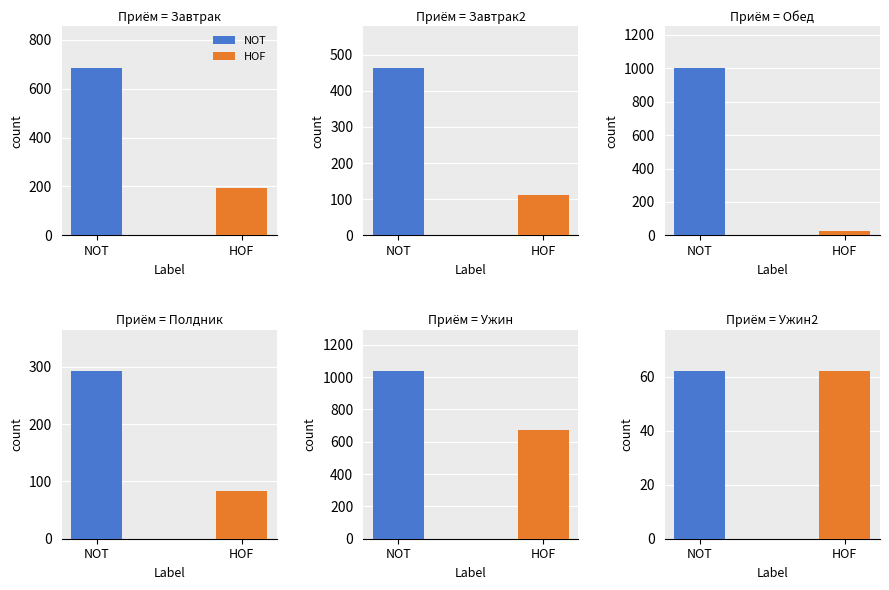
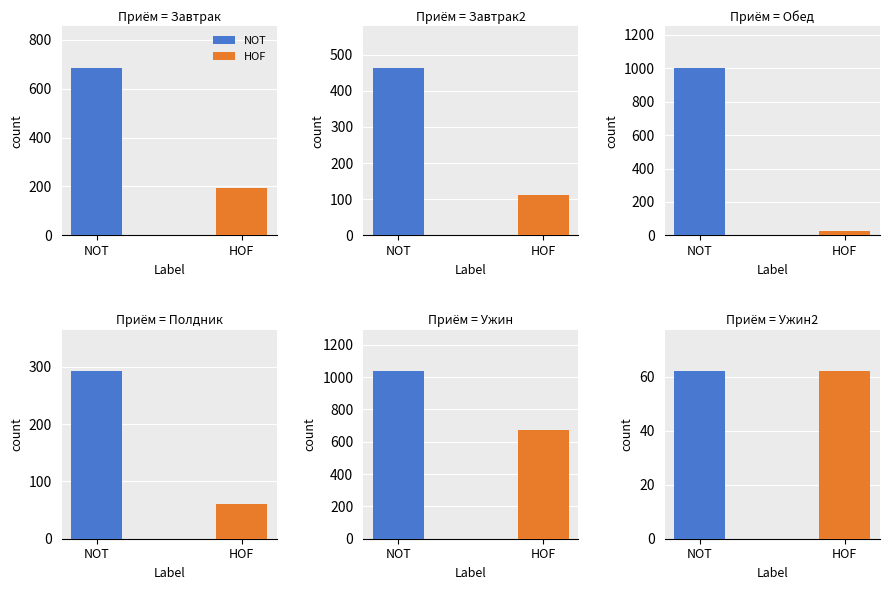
  {
    "Приём = Завтрак": {
      "NOT": 680,
      "HOF": 190
    },
    "Приём = Завтрак2": {
      "NOT": 460,
      "HOF": 110
    },
    "Приём = Обед": {
      "NOT": 1000,
      "HOF": 20
    },
    "Приём = Полдник": {
      "NOT": 290,
-     "HOF": 80
+     "HOF": 60
    },
    "Приём = Ужин": {
      "NOT": 1040,
      "HOF": 670
    },
    "Приём = Ужин2": {
      "NOT": 62,
      "HOF": 62
    }
  }
